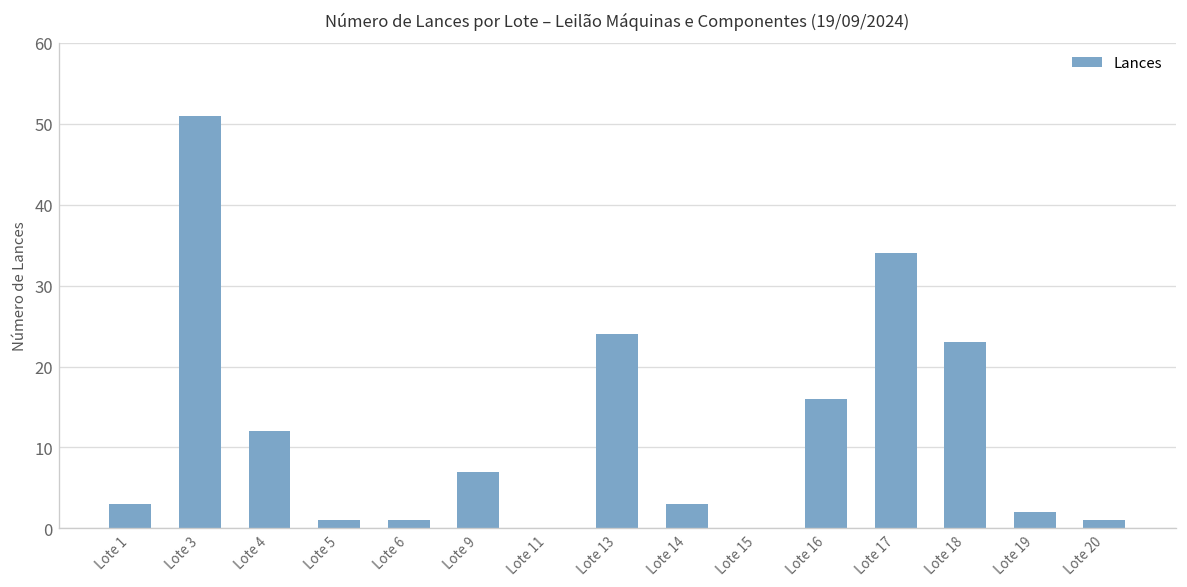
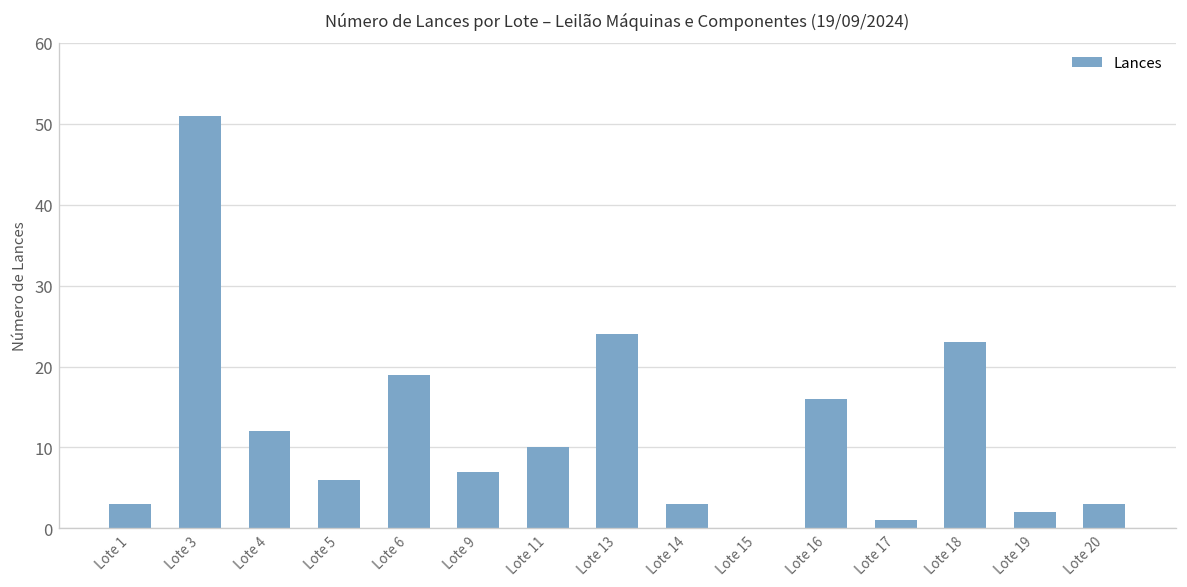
  {
    "Lote 1": 3,
    "Lote 3": 51,
    "Lote 4": 12,
-   "Lote 5": 1,
-   "Lote 6": 1,
+   "Lote 5": 6,
+   "Lote 6": 19,
    "Lote 9": 7,
-   "Lote 11": 0,
+   "Lote 11": 10,
    "Lote 13": 24,
    "Lote 14": 3,
    "Lote 15": 0,
    "Lote 16": 16,
-   "Lote 17": 34,
+   "Lote 17": 1,
    "Lote 18": 23,
    "Lote 19": 2,
-   "Lote 20": 1
+   "Lote 20": 3
  }
